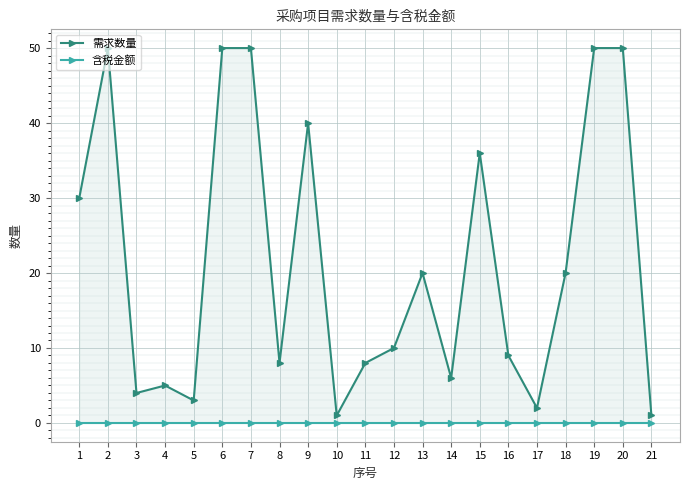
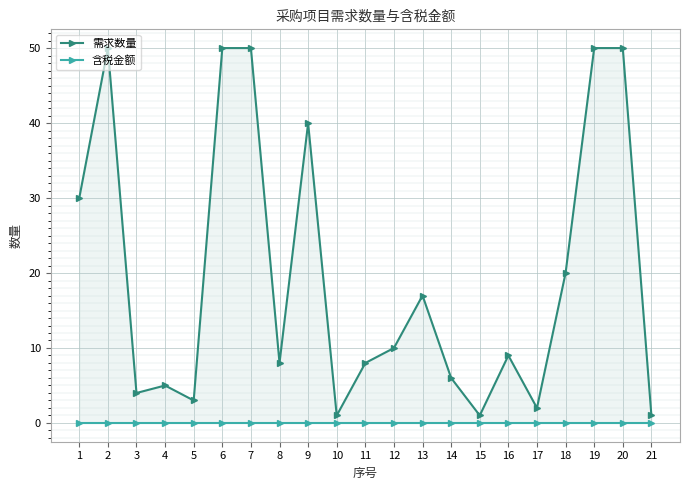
  {
    "需求数量": {
      "1": 30,
      "3": 4,
      "4": 5,
      "5": 3,
      "6": 50,
      "7": 50,
      "8": 8,
      "9": 40,
      "10": 1,
      "11": 8,
      "12": 10,
-     "13": 20,
+     "13": 17,
      "14": 6,
-     "15": 36,
+     "15": 1,
      "16": 9,
      "17": 2,
      "18": 20,
      "19": 50,
      "20": 50,
      "21": 1
    },
    "含税金额": {
      "1": 0,
      "2": 0,
      "3": 0,
      "4": 0,
      "5": 0,
      "6": 0,
      "7": 0,
      "8": 0,
      "9": 0,
      "10": 0,
      "11": 0,
      "12": 0,
      "13": 0,
      "14": 0,
      "15": 0,
      "16": 0,
      "17": 0,
      "18": 0,
      "19": 0,
      "20": 0,
      "21": 0
    }
  }
